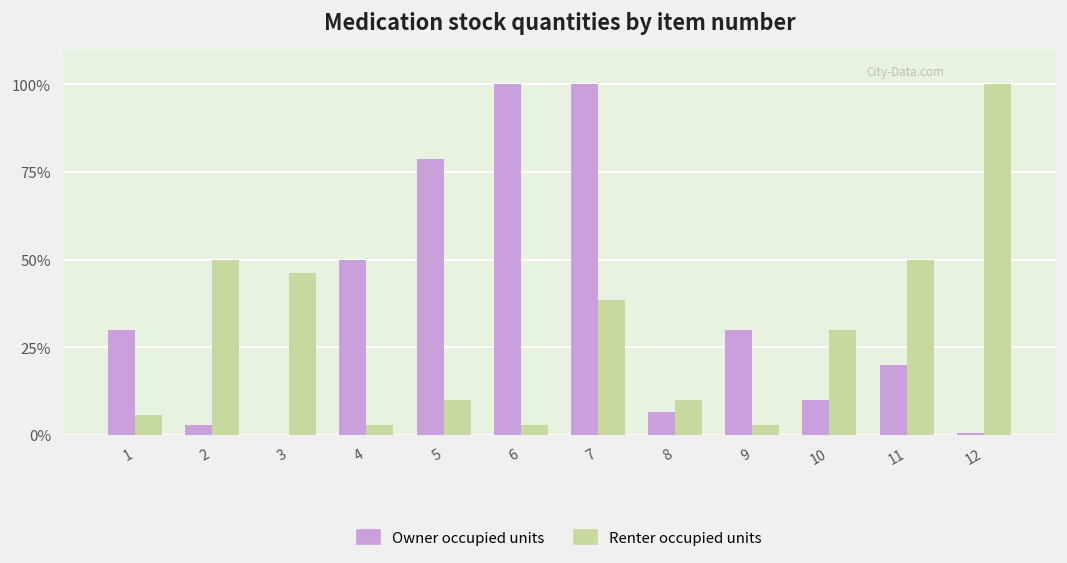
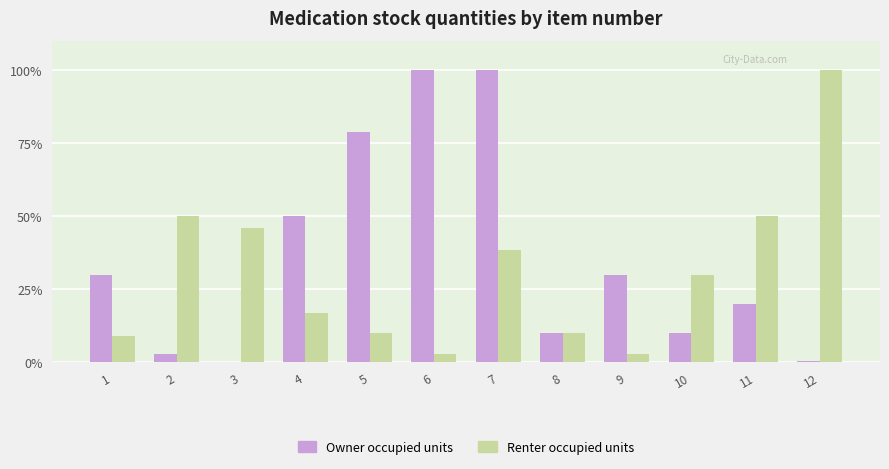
  {
    "Owner occupied units": {
      "1": "30%",
      "2": "3%",
      "4": "50%",
      "5": "79%",
      "6": "100%",
      "7": "100%",
-     "8": "7%",
+     "8": "10%",
      "9": "30%",
      "10": "10%",
      "11": "20%"
    },
    "Renter occupied units": {
-     "1": "6%",
+     "1": "9%",
      "2": "50%",
      "3": "46%",
-     "4": "3%",
+     "4": "17%",
      "5": "10%",
      "6": "3%",
      "7": "38%",
      "8": "10%",
      "9": "3%",
      "10": "30%",
      "11": "50%",
      "12": "100%"
    }
  }
